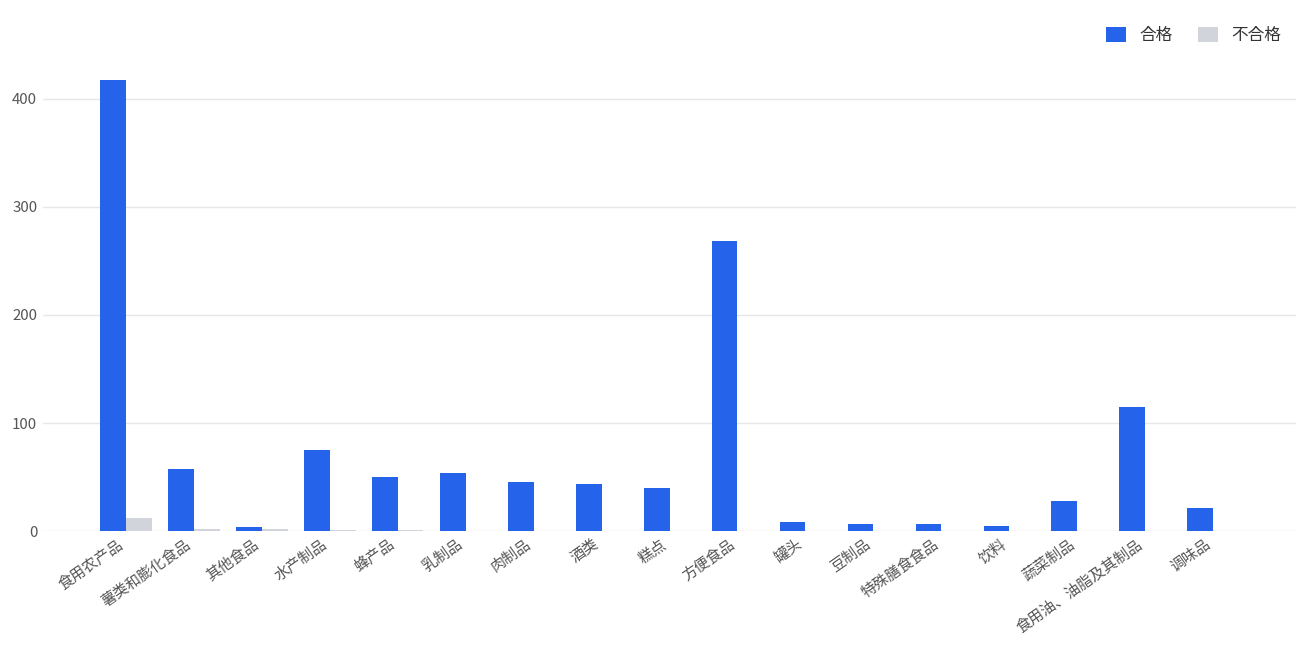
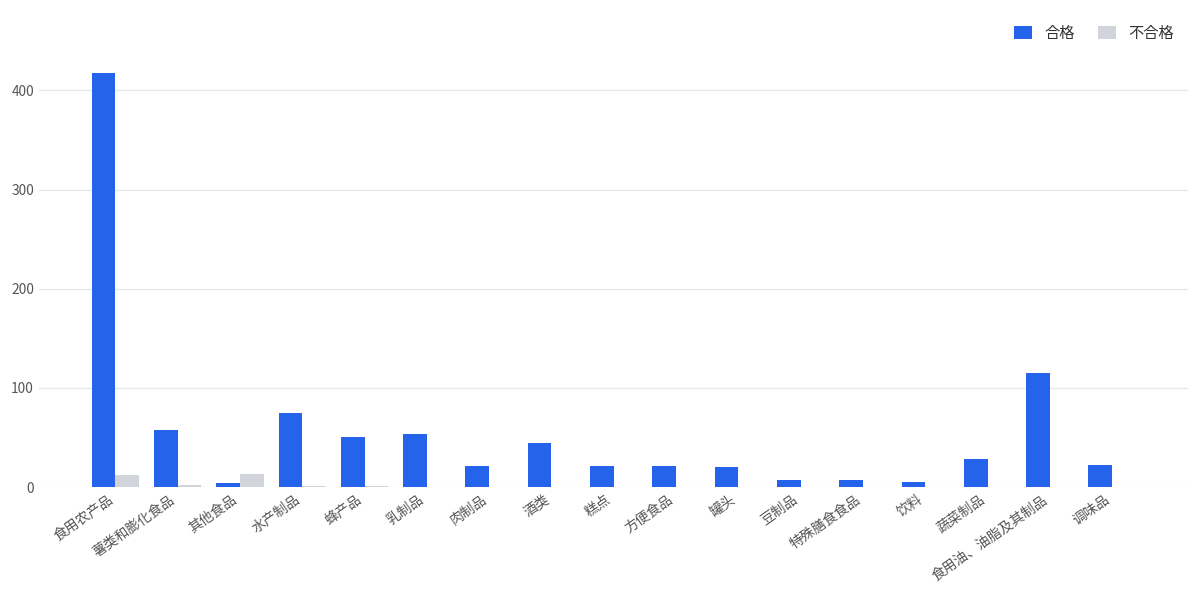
  {
    "合格": {
      "食用农产品": 420,
      "薯类和膨化食品": 60,
      "其他食品": 0,
      "水产制品": 80,
      "蜂产品": 50,
      "乳制品": 50,
-     "肉制品": 50,
+     "肉制品": 20,
      "酒类": 40,
-     "糕点": 40,
-     "方便食品": 270,
-     "罐头": 10,
+     "糕点": 20,
+     "方便食品": 20,
+     "罐头": 20,
      "豆制品": 10,
      "特殊膳食食品": 10,
      "饮料": 10,
      "蔬菜制品": 30,
      "食用油、油脂及其制品": 120,
      "调味品": 20
    },
    "不合格": {
      "食用农产品": 10,
-     "其他食品": 0,
+     "其他食品": 10,
      "乳制品": 0,
      "肉制品": 0,
      "酒类": 0,
      "糕点": 0,
      "方便食品": 0,
      "罐头": 0,
      "豆制品": 0,
      "特殊膳食食品": 0,
      "饮料": 0,
      "蔬菜制品": 0,
      "食用油、油脂及其制品": 0,
      "调味品": 0
    }
  }
